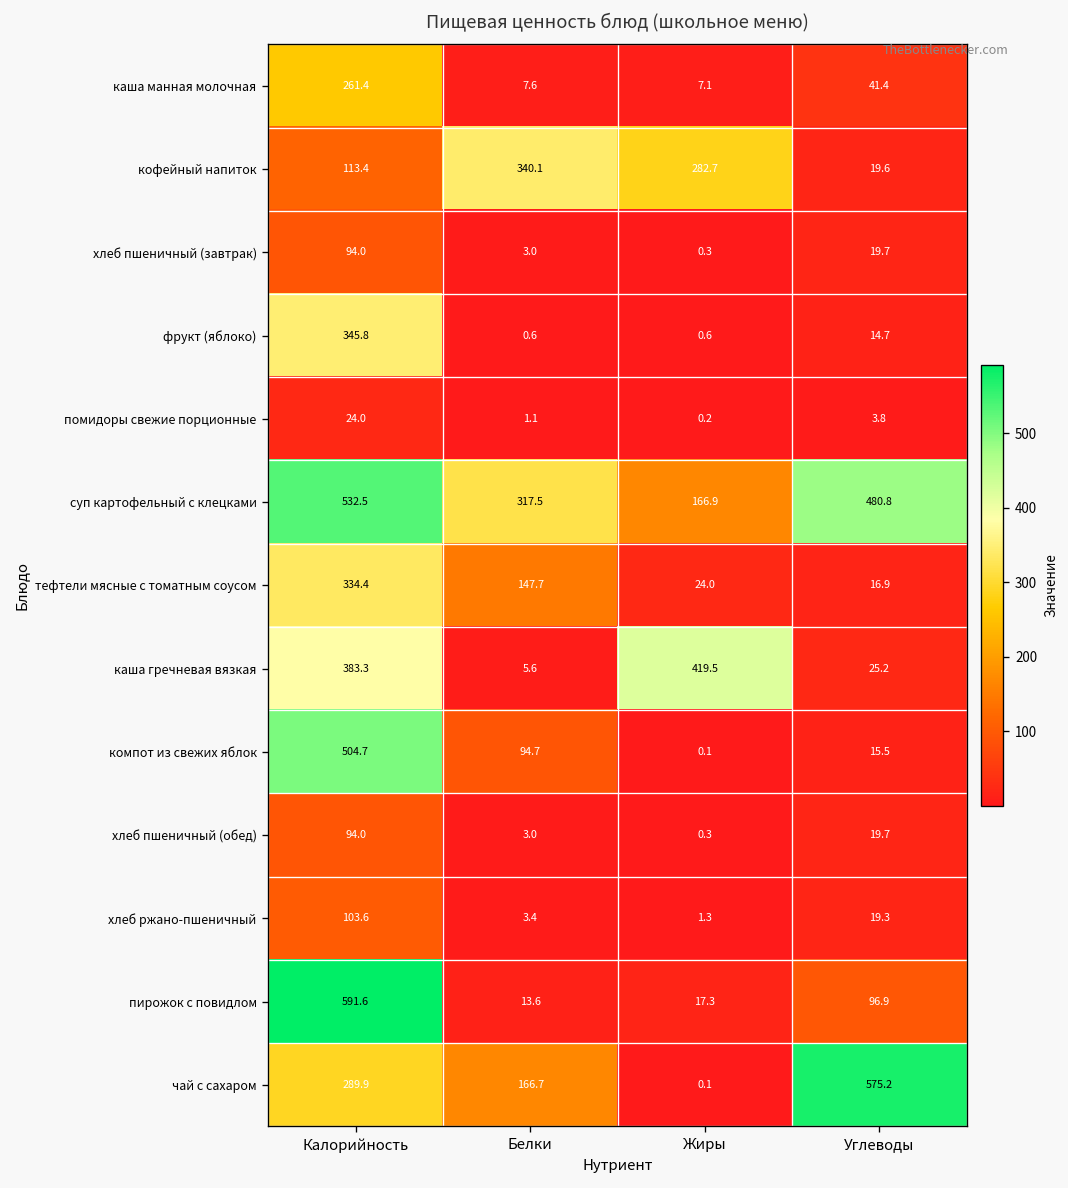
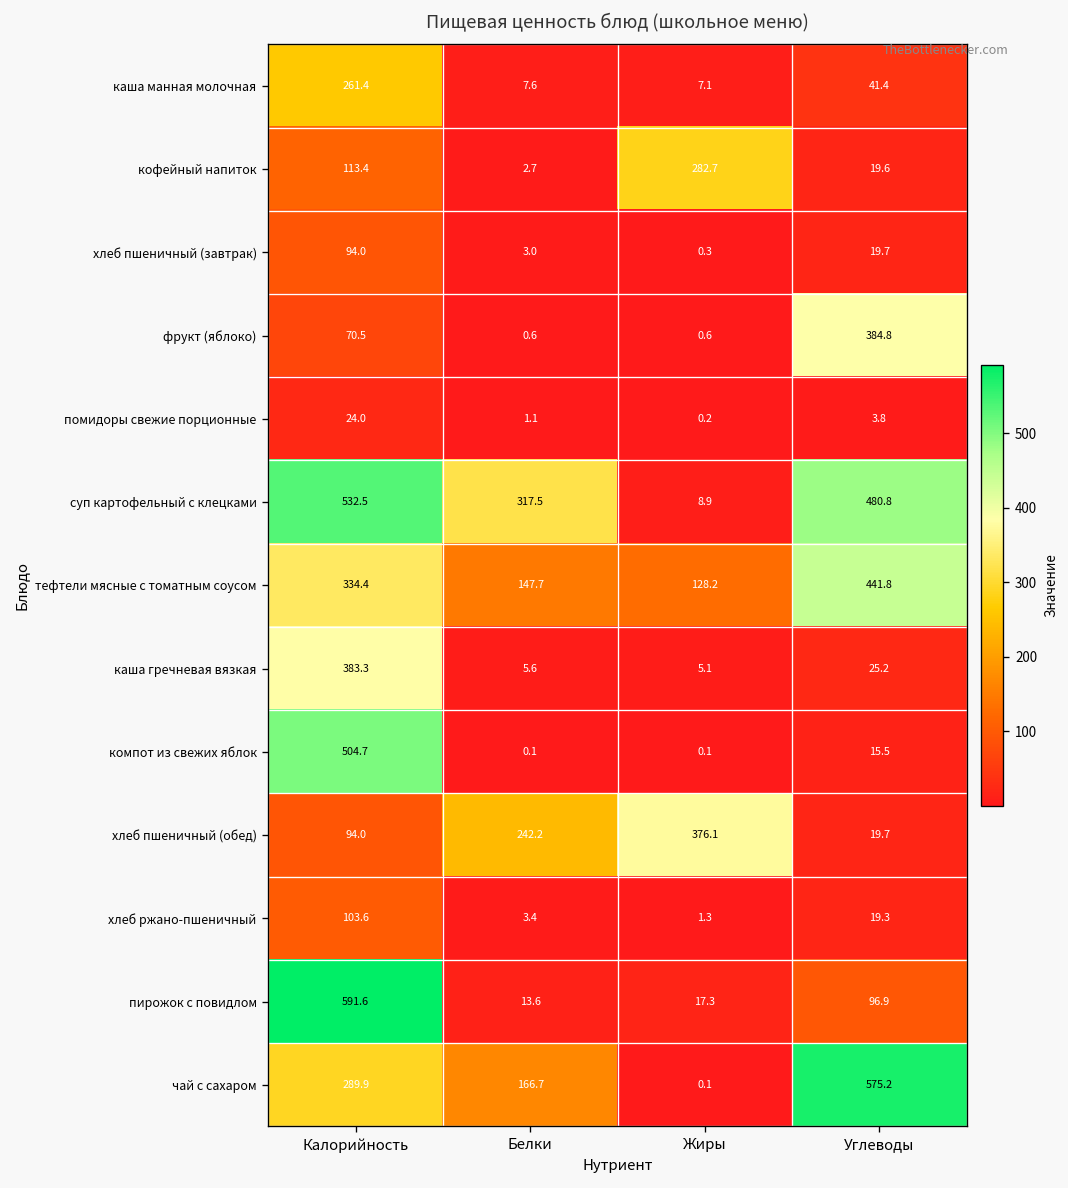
  {
    "каша манная молочная": {
      "Калорийность": 261.4,
      "Белки": 7.6,
      "Жиры": 7.1
    },
    "кофейный напиток": {
      "Калорийность": 113.4,
-     "Белки": 340.1,
+     "Белки": 2.7,
      "Жиры": 282.7,
      "Углеводы": 19.6
    },
    "хлеб пшеничный (завтрак)": {
      "Калорийность": 94.0,
      "Белки": 3.0,
      "Жиры": 0.3,
      "Углеводы": 19.7
    },
    "фрукт (яблоко)": {
-     "Калорийность": 345.8,
+     "Калорийность": 70.5,
      "Белки": 0.6,
      "Жиры": 0.6,
-     "Углеводы": 14.7
+     "Углеводы": 384.8
    },
    "помидоры свежие порционные": {
      "Калорийность": 24.0,
      "Белки": 1.1,
      "Жиры": 0.2,
      "Углеводы": 3.8
    },
    "суп картофельный с клецками": {
      "Калорийность": 532.5,
      "Белки": 317.5,
-     "Жиры": 166.9,
+     "Жиры": 8.9,
      "Углеводы": 480.8
    },
    "тефтели мясные с томатным соусом": {
      "Калорийность": 334.4,
      "Белки": 147.7,
-     "Жиры": 24.0,
-     "Углеводы": 16.9
+     "Жиры": 128.2,
+     "Углеводы": 441.8
    },
    "каша гречневая вязкая": {
      "Калорийность": 383.3,
      "Белки": 5.6,
-     "Жиры": 419.5,
+     "Жиры": 5.1,
      "Углеводы": 25.2
    },
    "компот из свежих яблок": {
      "Калорийность": 504.7,
-     "Белки": 94.7,
+     "Белки": 0.1,
      "Жиры": 0.1,
      "Углеводы": 15.5
    },
    "хлеб пшеничный (обед)": {
      "Калорийность": 94.0,
-     "Белки": 3.0,
-     "Жиры": 0.3,
+     "Белки": 242.2,
+     "Жиры": 376.1,
      "Углеводы": 19.7
    },
    "хлеб ржано-пшеничный": {
      "Калорийность": 103.6,
      "Белки": 3.4,
      "Жиры": 1.3,
      "Углеводы": 19.3
    },
    "пирожок с повидлом": {
      "Калорийность": 591.6,
      "Белки": 13.6,
      "Жиры": 17.3,
      "Углеводы": 96.9
    },
    "чай с сахаром": {
      "Калорийность": 289.9,
      "Белки": 166.7,
      "Жиры": 0.1,
      "Углеводы": 575.2
    }
  }
